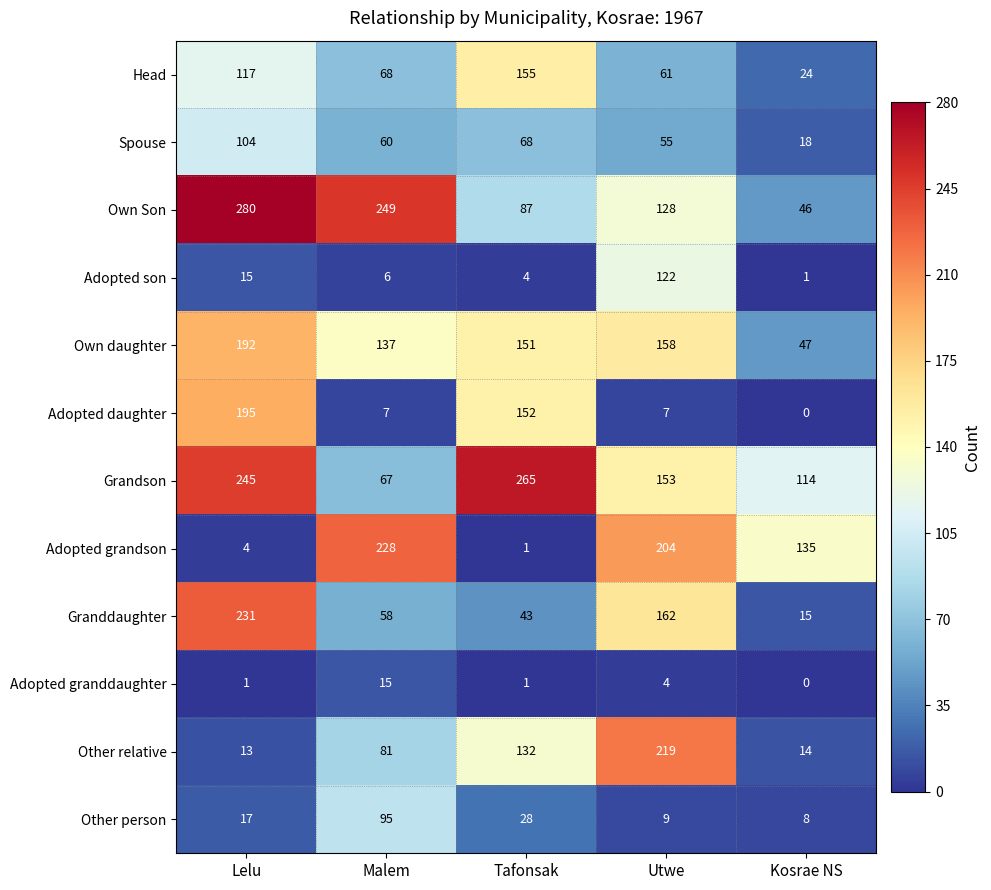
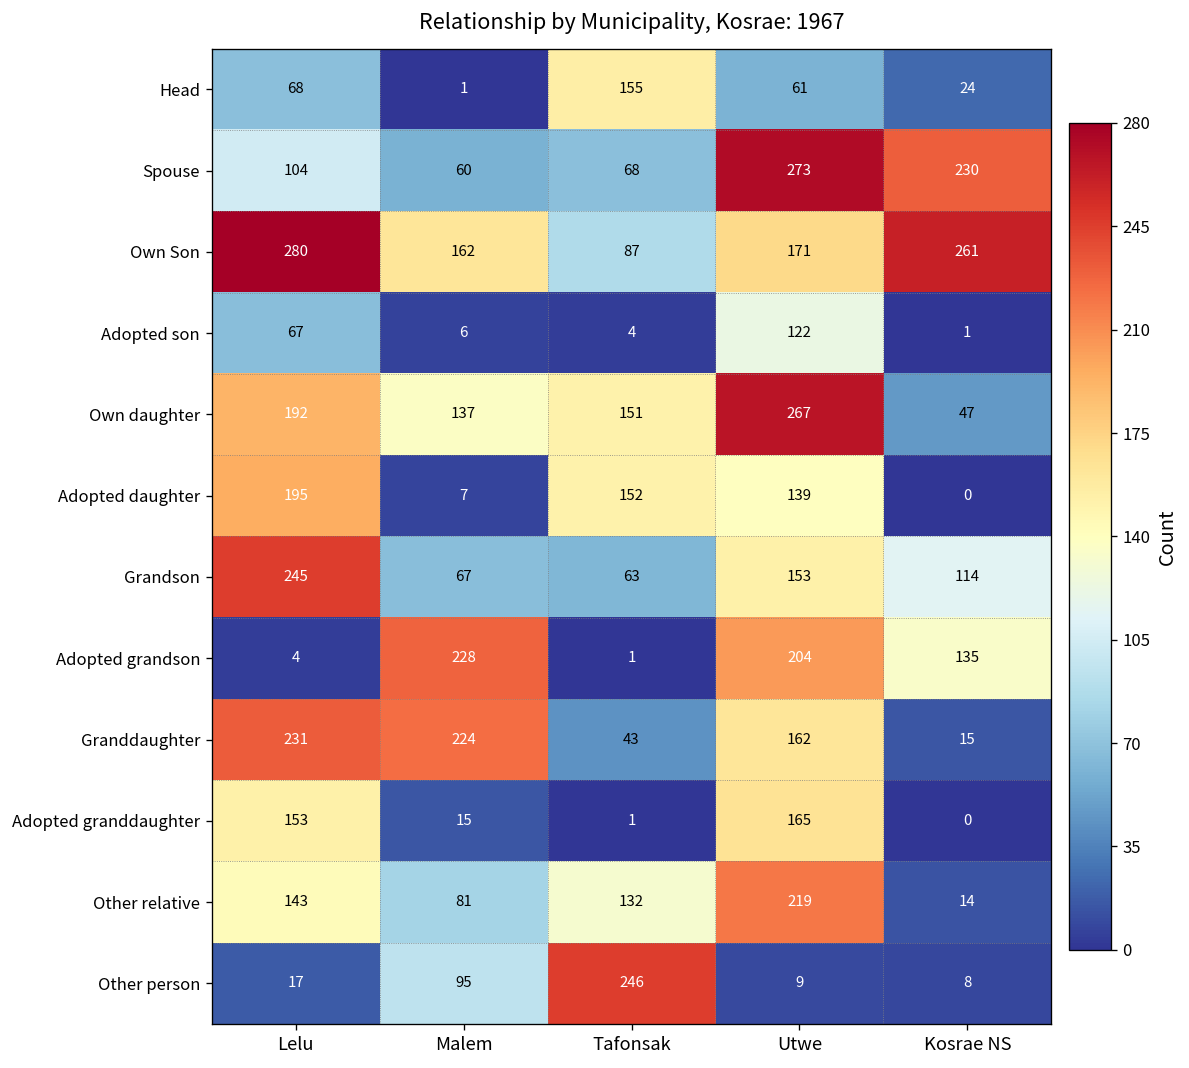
  {
    "Head": {
-     "Lelu": 117,
-     "Malem": 68,
+     "Lelu": 68,
+     "Malem": 1,
      "Tafonsak": 155,
      "Utwe": 61,
      "Kosrae NS": 24
    },
    "Spouse": {
      "Lelu": 104,
      "Malem": 60,
      "Tafonsak": 68,
-     "Utwe": 55,
-     "Kosrae NS": 18
+     "Utwe": 273,
+     "Kosrae NS": 230
    },
    "Own Son": {
      "Lelu": 280,
-     "Malem": 249,
+     "Malem": 162,
      "Tafonsak": 87,
-     "Utwe": 128,
-     "Kosrae NS": 46
+     "Utwe": 171,
+     "Kosrae NS": 261
    },
    "Adopted son": {
-     "Lelu": 15,
+     "Lelu": 67,
      "Malem": 6,
      "Tafonsak": 4,
      "Utwe": 122,
      "Kosrae NS": 1
    },
    "Own daughter": {
      "Lelu": 192,
      "Malem": 137,
      "Tafonsak": 151,
-     "Utwe": 158,
+     "Utwe": 267,
      "Kosrae NS": 47
    },
    "Adopted daughter": {
      "Lelu": 195,
      "Malem": 7,
      "Tafonsak": 152,
-     "Utwe": 7,
+     "Utwe": 139,
      "Kosrae NS": 0
    },
    "Grandson": {
      "Lelu": 245,
      "Malem": 67,
-     "Tafonsak": 265,
+     "Tafonsak": 63,
      "Utwe": 153,
      "Kosrae NS": 114
    },
    "Adopted grandson": {
      "Lelu": 4,
      "Malem": 228,
      "Tafonsak": 1,
      "Utwe": 204,
      "Kosrae NS": 135
    },
    "Granddaughter": {
      "Lelu": 231,
-     "Malem": 58,
+     "Malem": 224,
      "Tafonsak": 43,
      "Utwe": 162,
      "Kosrae NS": 15
    },
    "Adopted granddaughter": {
-     "Lelu": 1,
+     "Lelu": 153,
      "Malem": 15,
      "Tafonsak": 1,
-     "Utwe": 4,
+     "Utwe": 165,
      "Kosrae NS": 0
    },
    "Other relative": {
-     "Lelu": 13,
+     "Lelu": 143,
      "Malem": 81,
      "Tafonsak": 132,
      "Utwe": 219,
      "Kosrae NS": 14
    },
    "Other person": {
      "Lelu": 17,
      "Malem": 95,
-     "Tafonsak": 28,
+     "Tafonsak": 246,
      "Utwe": 9,
      "Kosrae NS": 8
    }
  }
